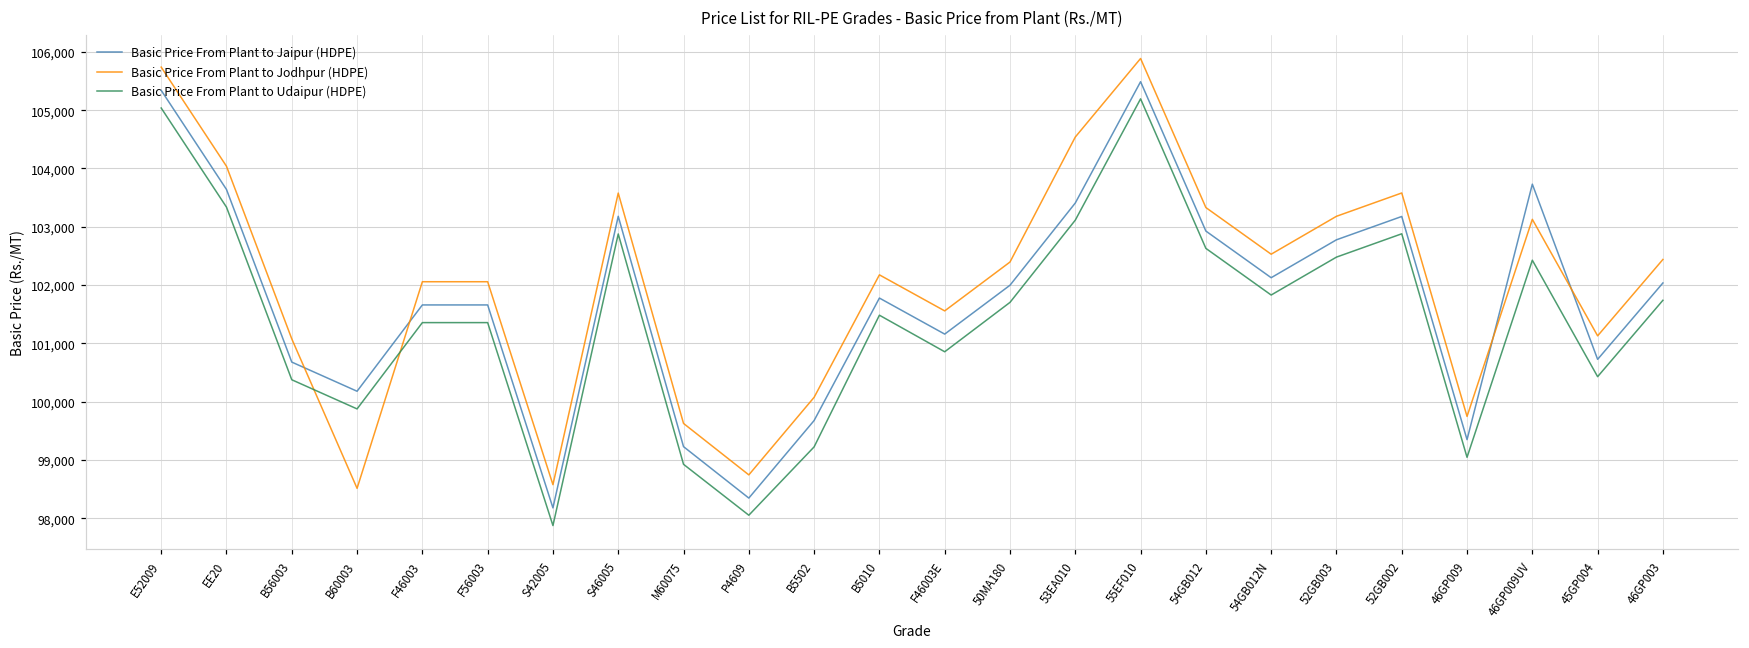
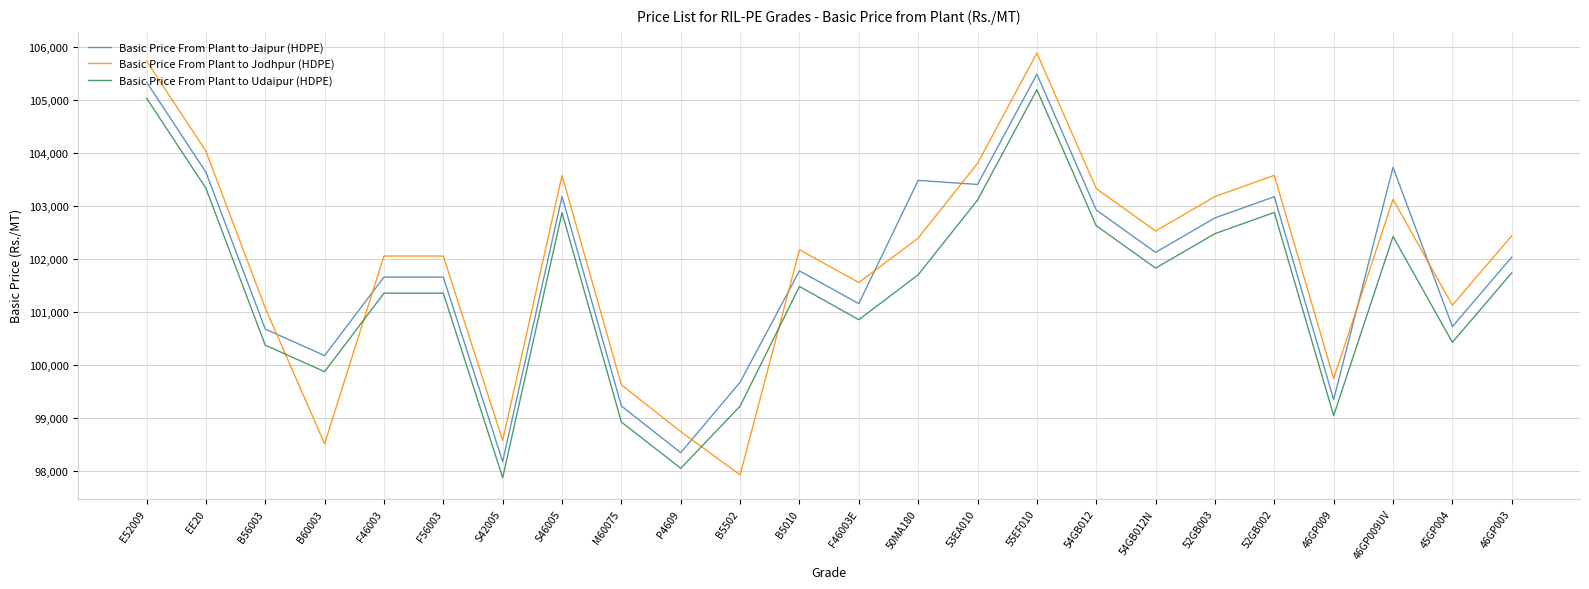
  {
    "Basic Price From Plant to Jaipur (HDPE)": {
      "E52009": "105,300",
      "EE20": "103,600",
      "B56003": "100,700",
      "B60003": "100,200",
      "F46003": "101,700",
      "F56003": "101,700",
      "S42005": "98,200",
      "S46005": "103,200",
      "M60075": "99,200",
      "P4609": "98,300",
      "B5502": "99,700",
      "B5010": "101,800",
      "F46003E": "101,200",
-     "50MA180": "102,000",
+     "50MA180": "103,500",
      "53EA010": "103,400",
      "55EF010": "105,500",
      "54GB012": "102,900",
      "54GB012N": "102,100",
      "52GB003": "102,800",
      "52GB002": "103,200",
      "46GP009": "99,400",
      "46GP009UV": "103,700",
      "45GP004": "100,700",
      "46GP003": "102,000"
    },
    "Basic Price From Plant to Jodhpur (HDPE)": {
      "E52009": "105,700",
      "EE20": "104,000",
      "B56003": "101,100",
      "B60003": "98,500",
      "F46003": "102,100",
      "F56003": "102,100",
      "S42005": "98,600",
      "S46005": "103,600",
      "M60075": "99,600",
      "P4609": "98,700",
-     "B5502": "100,100",
+     "B5502": "97,900",
      "B5010": "102,200",
      "F46003E": "101,600",
      "50MA180": "102,400",
-     "53EA010": "104,500",
+     "53EA010": "103,800",
      "55EF010": "105,900",
      "54GB012": "103,300",
      "54GB012N": "102,500",
      "52GB003": "103,200",
      "52GB002": "103,600",
      "46GP009": "99,700",
      "46GP009UV": "103,100",
      "45GP004": "101,100",
      "46GP003": "102,400"
    },
    "Basic Price From Plant to Udaipur (HDPE)": {
      "E52009": "105,000",
      "EE20": "103,300",
      "B56003": "100,400",
      "B60003": "99,900",
      "F46003": "101,400",
      "F56003": "101,400",
      "S42005": "97,900",
      "S46005": "102,900",
      "M60075": "98,900",
      "P4609": "98,100",
      "B5502": "99,200",
      "B5010": "101,500",
      "F46003E": "100,900",
      "50MA180": "101,700",
      "53EA010": "103,100",
      "55EF010": "105,200",
      "54GB012": "102,600",
      "54GB012N": "101,800",
      "52GB003": "102,500",
      "52GB002": "102,900",
      "46GP009": "99,000",
      "46GP009UV": "102,400",
      "45GP004": "100,400",
      "46GP003": "101,700"
    }
  }
